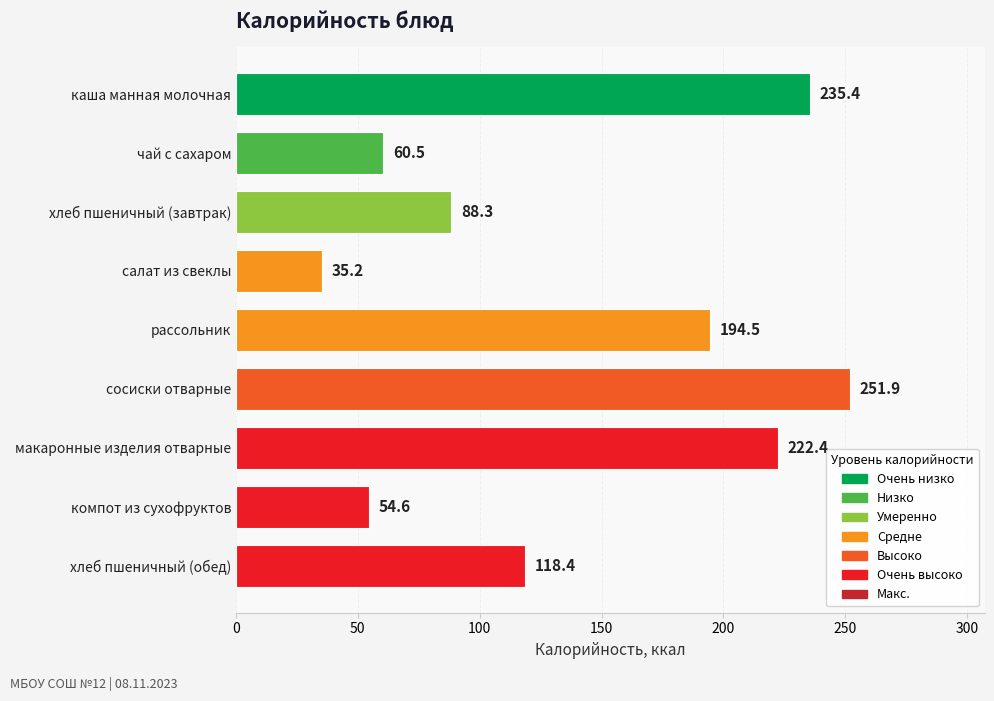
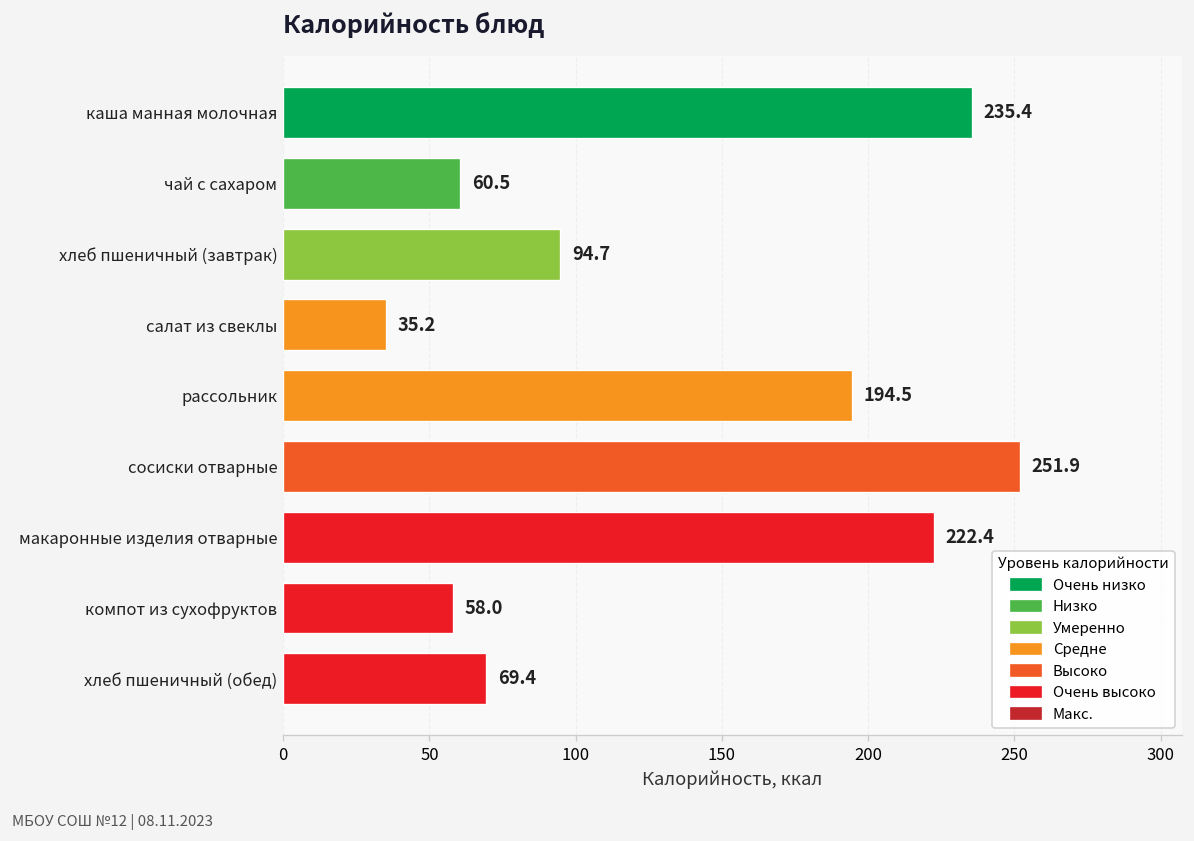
  {
    "каша манная молочная": 235.4,
    "чай с сахаром": 60.5,
-   "хлеб пшеничный (завтрак)": 88.3,
+   "хлеб пшеничный (завтрак)": 94.7,
    "салат из свеклы": 35.2,
    "рассольник": 194.5,
    "сосиски отварные": 251.9,
-   "компот из сухофруктов": 54.6,
-   "хлеб пшеничный (обед)": 118.4
+   "компот из сухофруктов": 58.0,
+   "хлеб пшеничный (обед)": 69.4
  }
